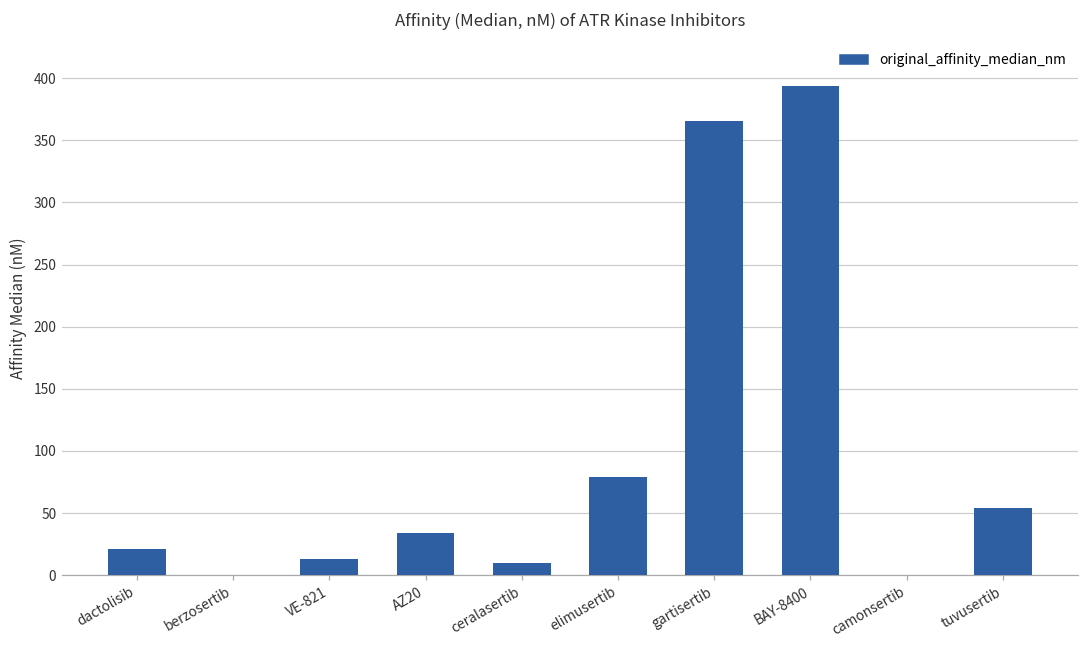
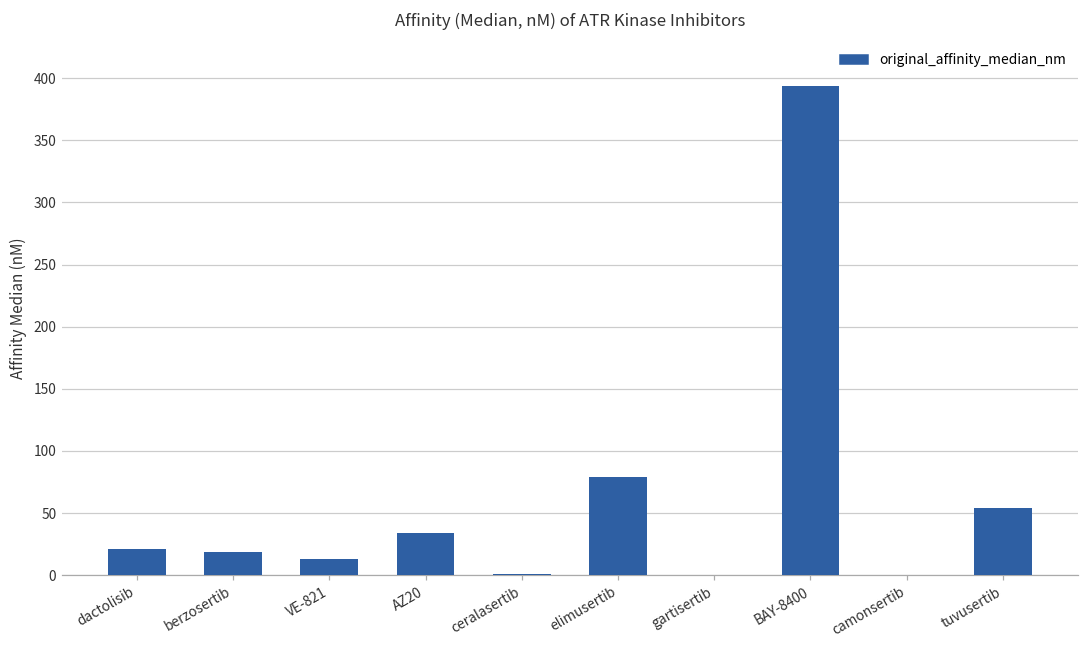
  {
    "dactolisib": 21,
-   "berzosertib": 0,
+   "berzosertib": 19,
    "VE-821": 13,
    "AZ20": 34,
-   "ceralasertib": 10,
+   "ceralasertib": 1,
    "elimusertib": 79,
-   "gartisertib": 365,
+   "gartisertib": 0,
    "BAY-8400": 394,
    "tuvusertib": 54
  }
